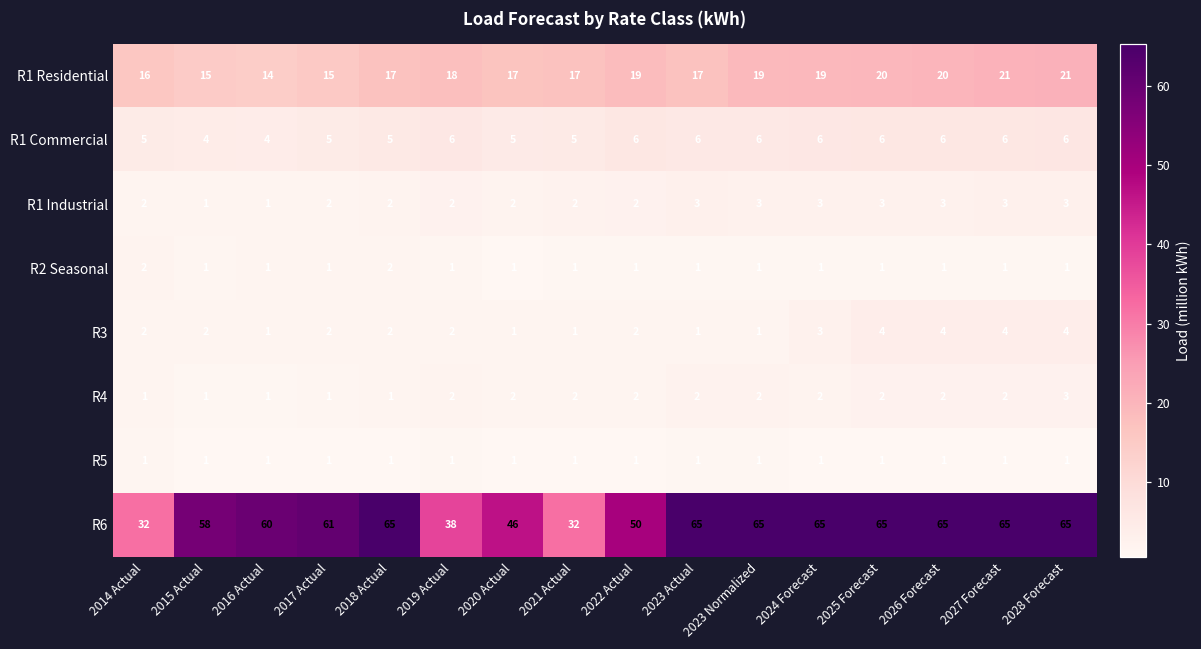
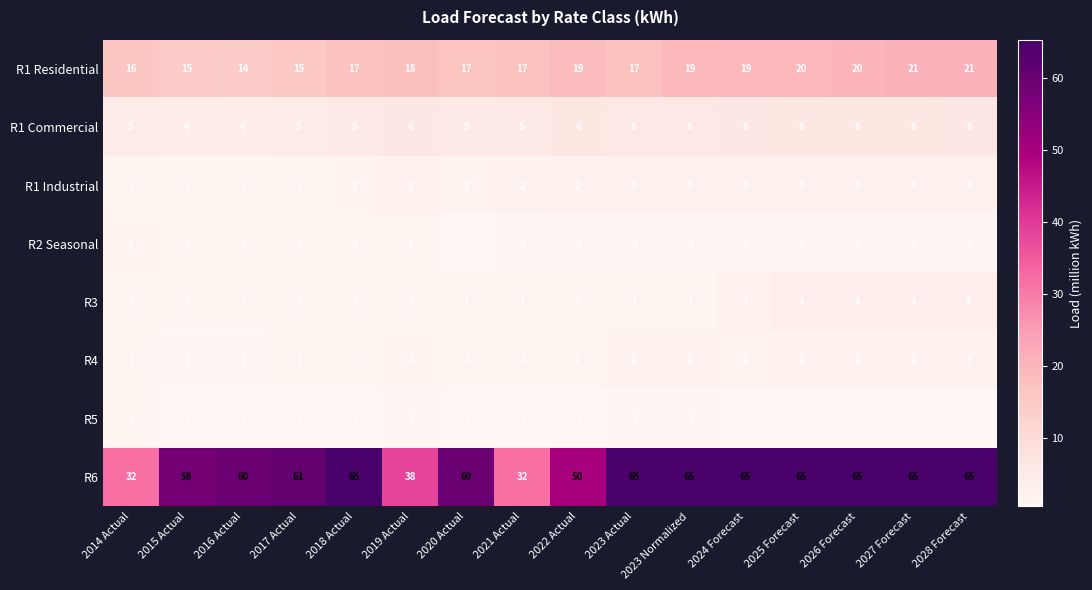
  {
    "R1 Residential": {
      "2014 Actual": 16,
      "2015 Actual": 15,
      "2016 Actual": 14,
      "2017 Actual": 15,
      "2018 Actual": 17,
      "2019 Actual": 18,
      "2020 Actual": 17,
      "2021 Actual": 17,
      "2022 Actual": 19,
      "2023 Actual": 17,
      "2023 Normalized": 19,
      "2024 Forecast": 19,
      "2025 Forecast": 20,
      "2026 Forecast": 20,
      "2027 Forecast": 21,
      "2028 Forecast": 21
    },
    "R6": {
      "2014 Actual": 32,
      "2015 Actual": 58,
      "2016 Actual": 60,
      "2017 Actual": 61,
      "2018 Actual": 65,
      "2019 Actual": 38,
-     "2020 Actual": 46,
+     "2020 Actual": 60,
      "2021 Actual": 32,
      "2022 Actual": 50,
      "2023 Actual": 65,
      "2023 Normalized": 65,
      "2024 Forecast": 65,
      "2025 Forecast": 65,
      "2026 Forecast": 65,
      "2027 Forecast": 65,
      "2028 Forecast": 65
    }
  }
